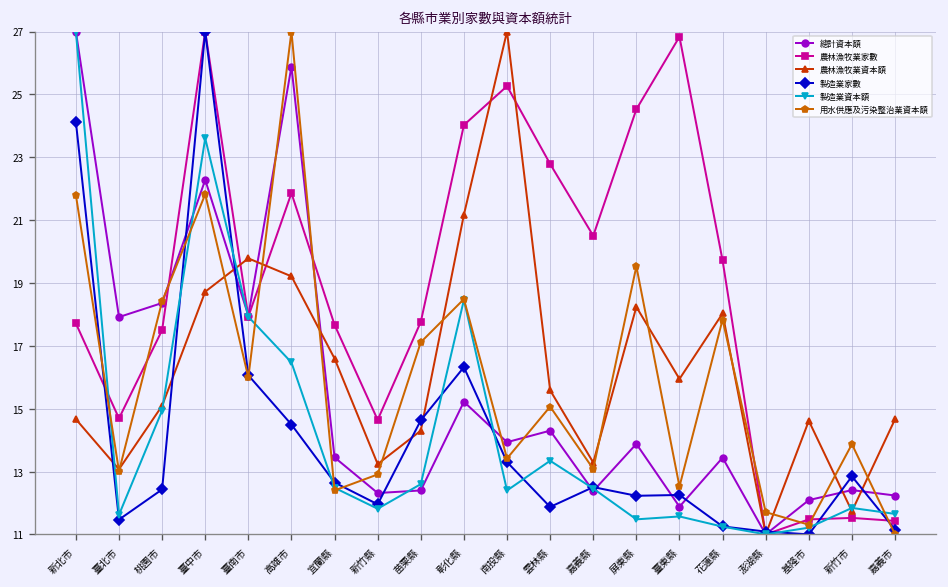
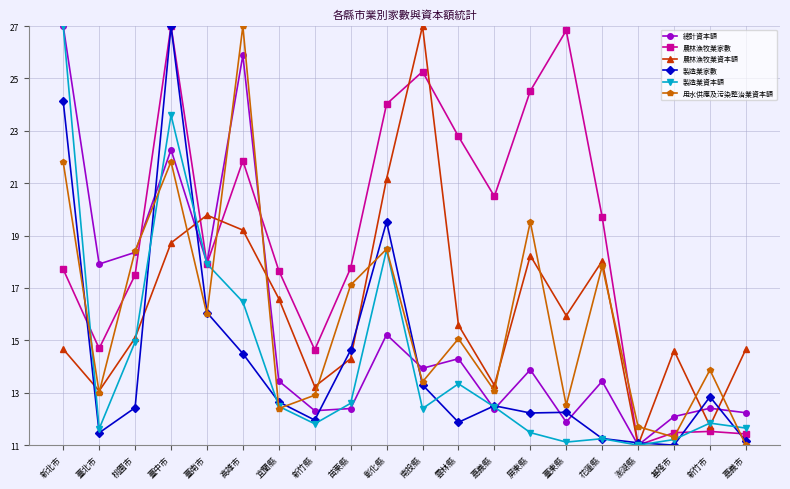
  {
    "總計資本額": {
      "臺北市": 17.9,
      "臺中市": 22.3,
      "高雄市": 25.9,
      "宜蘭縣": 13.4,
      "新竹縣": 12.3,
      "苗栗縣": 12.4,
      "彰化縣": 15.2,
      "南投縣": 13.9,
      "雲林縣": 14.3,
      "屏東縣": 13.9,
      "臺東縣": 11.9,
      "花蓮縣": 13.4,
      "基隆市": 12.1,
      "新竹市": 12.4,
      "嘉義市": 12.2
    },
    "農林漁牧業家數": {
      "新北市": 17.7,
      "臺北市": 14.7,
      "桃園市": 17.5,
      "高雄市": 21.9,
      "宜蘭縣": 17.7,
      "新竹縣": 14.6,
      "苗栗縣": 17.8,
      "彰化縣": 24.0,
      "南投縣": 25.3,
      "雲林縣": 22.8,
      "嘉義縣": 20.5,
      "屏東縣": 24.5,
      "臺東縣": 26.8,
      "花蓮縣": 19.7,
      "基隆市": 11.5,
      "新竹市": 11.5,
      "嘉義市": 11.4
    },
    "製造業家數": {
      "新北市": 24.1,
      "臺北市": 11.5,
      "桃園市": 12.4,
      "高雄市": 14.5,
      "宜蘭縣": 12.7,
      "新竹縣": 12.0,
      "苗栗縣": 14.6,
-     "彰化縣": 16.3,
+     "彰化縣": 19.5,
      "南投縣": 13.3,
      "雲林縣": 11.9,
      "屏東縣": 12.2,
      "臺東縣": 12.3,
      "基隆市": 11.0,
      "新竹市": 12.8,
      "嘉義市": 11.1
    },
    "製造業資本額": {
      "臺北市": 11.6,
      "桃園市": 14.9,
      "臺中市": 23.6,
      "高雄市": 16.5,
      "新竹縣": 11.8,
      "苗栗縣": 12.6,
      "南投縣": 12.4,
      "雲林縣": 13.3,
      "屏東縣": 11.5,
-     "臺東縣": 11.6,
+     "臺東縣": 11.1,
      "新竹市": 11.8,
      "嘉義市": 11.7
    }
  }
